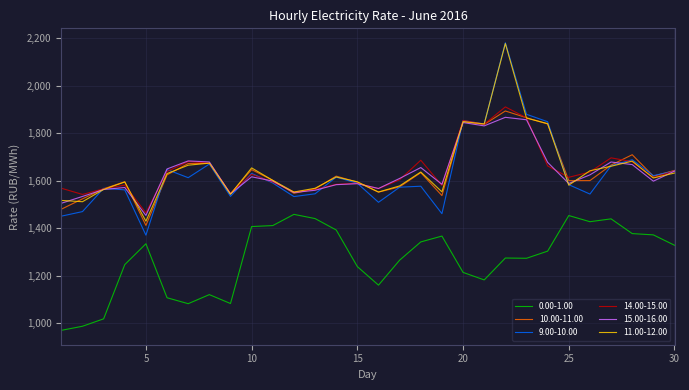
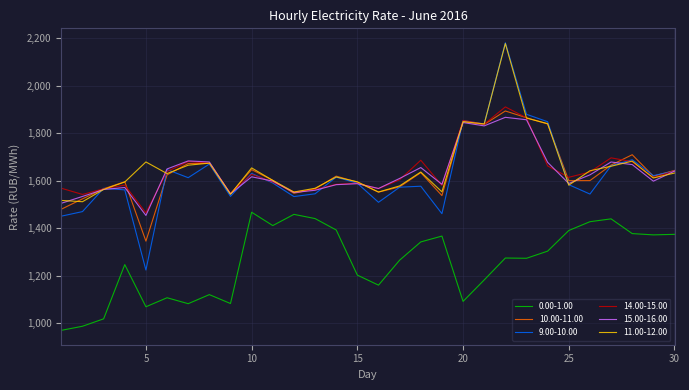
  {
    "0.00-1.00": {
-     "5": "1,330",
-     "10": "1,410",
-     "15": "1,240",
-     "20": "1,210",
-     "25": "1,450",
-     "30": "1,330"
+     "5": "1,070",
+     "10": "1,470",
+     "15": "1,200",
+     "20": "1,090",
+     "25": "1,390",
+     "30": "1,370"
    },
    "10.00-11.00": {
-     "5": "1,410",
+     "5": "1,350",
      "25": "1,600"
    },
    "9.00-10.00": {
-     "5": "1,370"
+     "5": "1,220"
    },
    "14.00-15.00": {
      "25": "1,610"
    },
    "11.00-12.00": {
-     "5": "1,430"
+     "5": "1,680"
    }
  }
